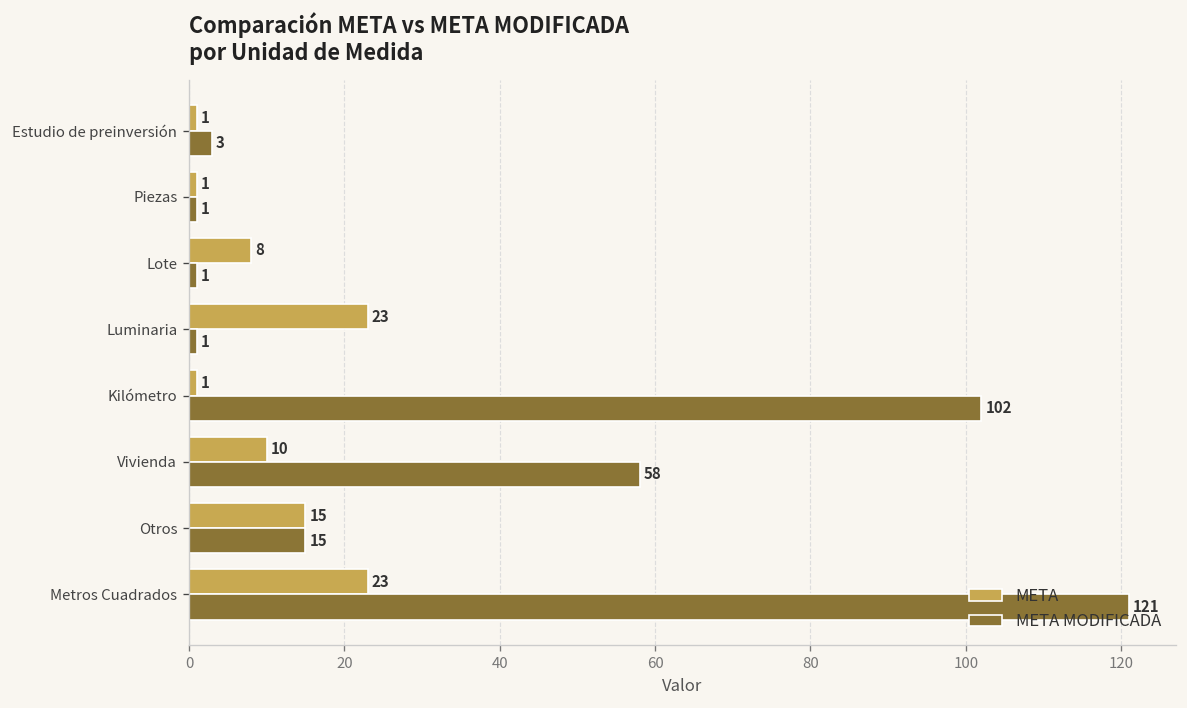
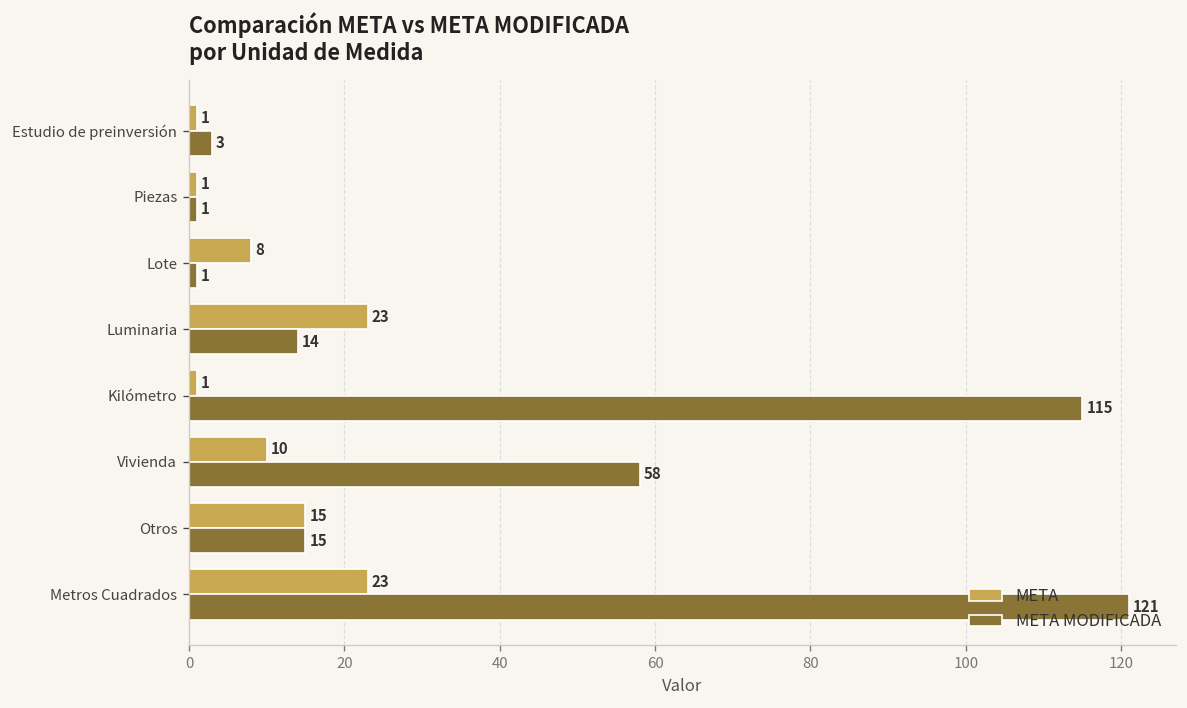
  {
    "META": {
      "Estudio de preinversión": 1,
      "Piezas": 1,
      "Lote": 8,
      "Luminaria": 23,
      "Kilómetro": 1,
      "Vivienda": 10,
      "Otros": 15,
      "Metros Cuadrados": 23
    },
    "META MODIFICADA": {
      "Estudio de preinversión": 3,
      "Piezas": 1,
      "Lote": 1,
-     "Luminaria": 1,
-     "Kilómetro": 102,
+     "Luminaria": 14,
+     "Kilómetro": 115,
      "Vivienda": 58,
      "Otros": 15,
      "Metros Cuadrados": 121
    }
  }
